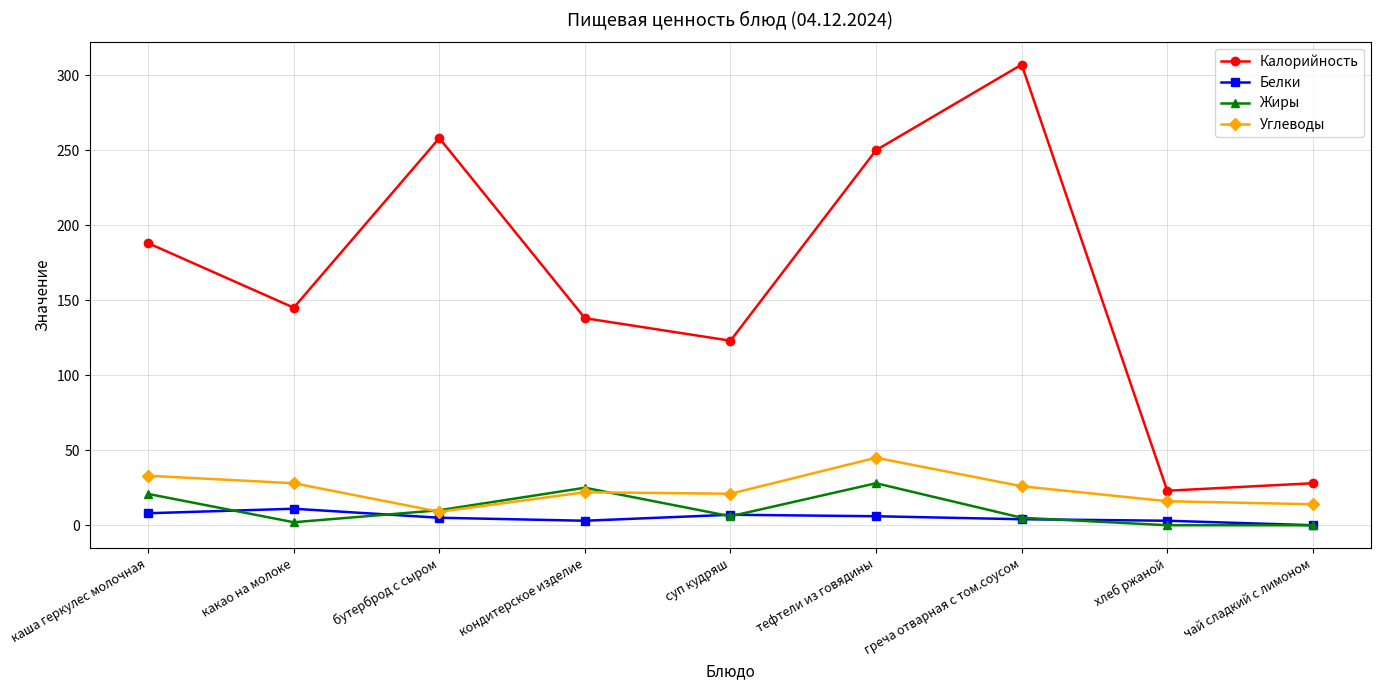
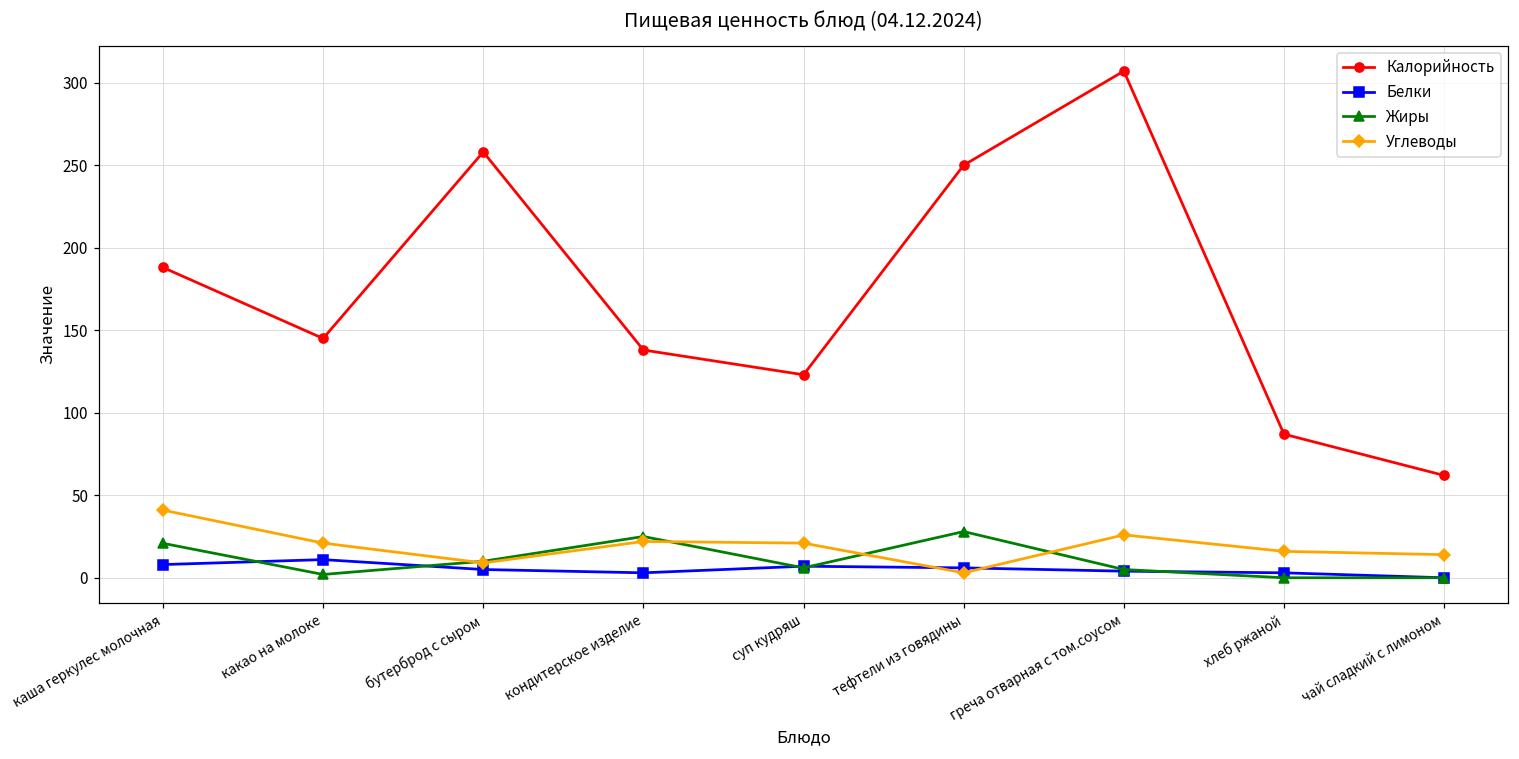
  {
    "Калорийность": {
      "каша геркулес молочная": 188,
      "какао на молоке": 145,
      "бутерброд с сыром": 258,
      "кондитерское изделие": 138,
      "суп кудряш": 123,
      "тефтели из говядины": 250,
      "греча отварная с том.соусом": 307,
-     "хлеб ржаной": 23,
-     "чай сладкий с лимоном": 28
+     "хлеб ржаной": 87,
+     "чай сладкий с лимоном": 62
    },
    "Белки": {
      "каша геркулес молочная": 8,
      "какао на молоке": 11,
      "бутерброд с сыром": 5,
      "кондитерское изделие": 3,
      "тефтели из говядины": 6,
      "хлеб ржаной": 3
    },
    "Жиры": {
      "каша геркулес молочная": 21,
      "какао на молоке": 2,
      "кондитерское изделие": 25,
      "тефтели из говядины": 28,
      "хлеб ржаной": 0
    },
    "Углеводы": {
-     "каша геркулес молочная": 33,
-     "какао на молоке": 28,
+     "каша геркулес молочная": 41,
+     "какао на молоке": 21,
      "кондитерское изделие": 22,
      "суп кудряш": 21,
-     "тефтели из говядины": 45,
+     "тефтели из говядины": 3,
      "греча отварная с том.соусом": 26,
      "хлеб ржаной": 16,
      "чай сладкий с лимоном": 14
    }
  }
